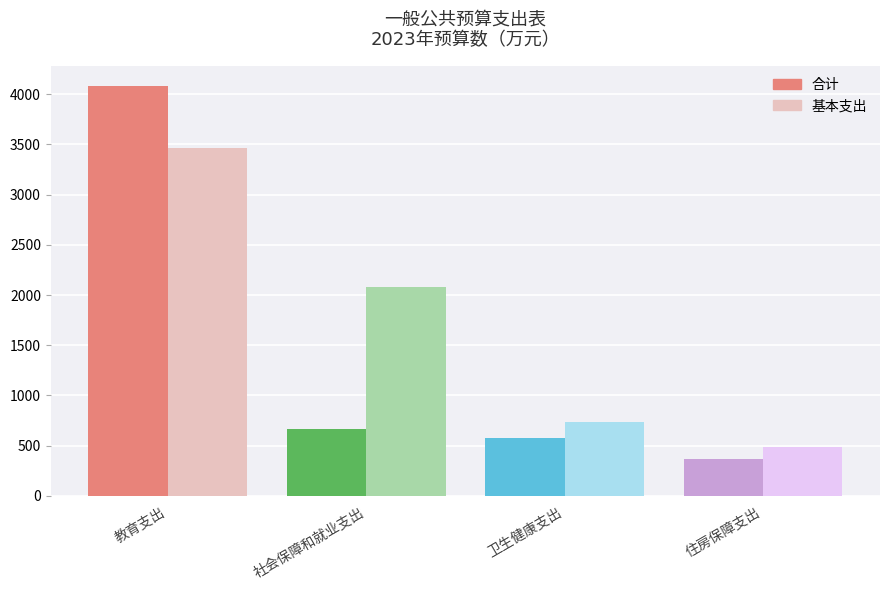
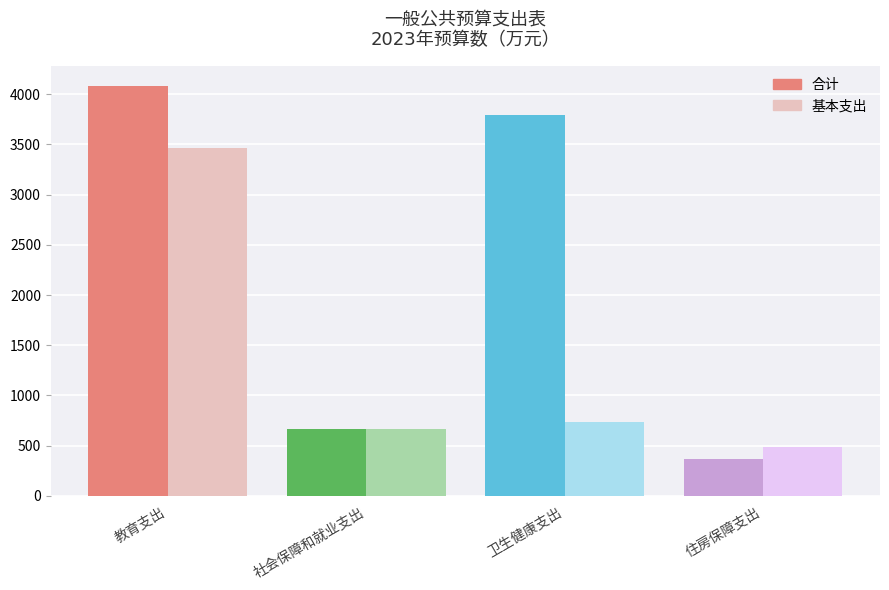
  {
    "合计": {
      "教育支出": 4080,
      "社会保障和就业支出": 660,
-     "卫生健康支出": 570,
+     "卫生健康支出": 3800,
      "住房保障支出": 360
    },
    "基本支出": {
      "教育支出": 3470,
-     "社会保障和就业支出": 2080,
+     "社会保障和就业支出": 660,
      "卫生健康支出": 730,
      "住房保障支出": 490
    }
  }
